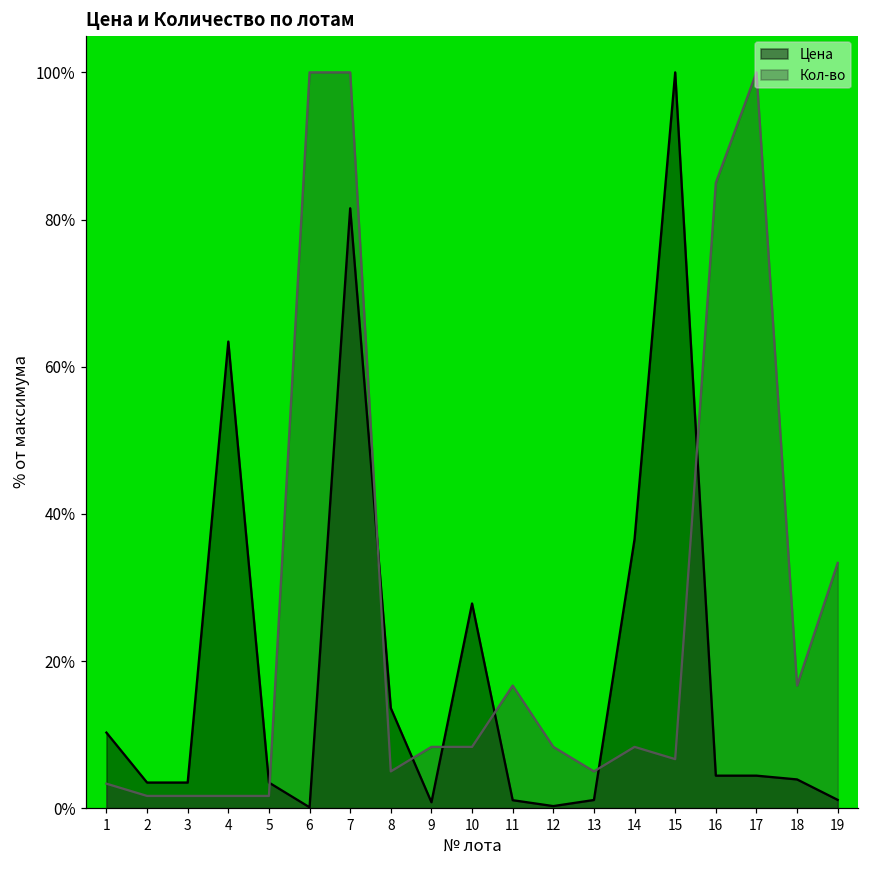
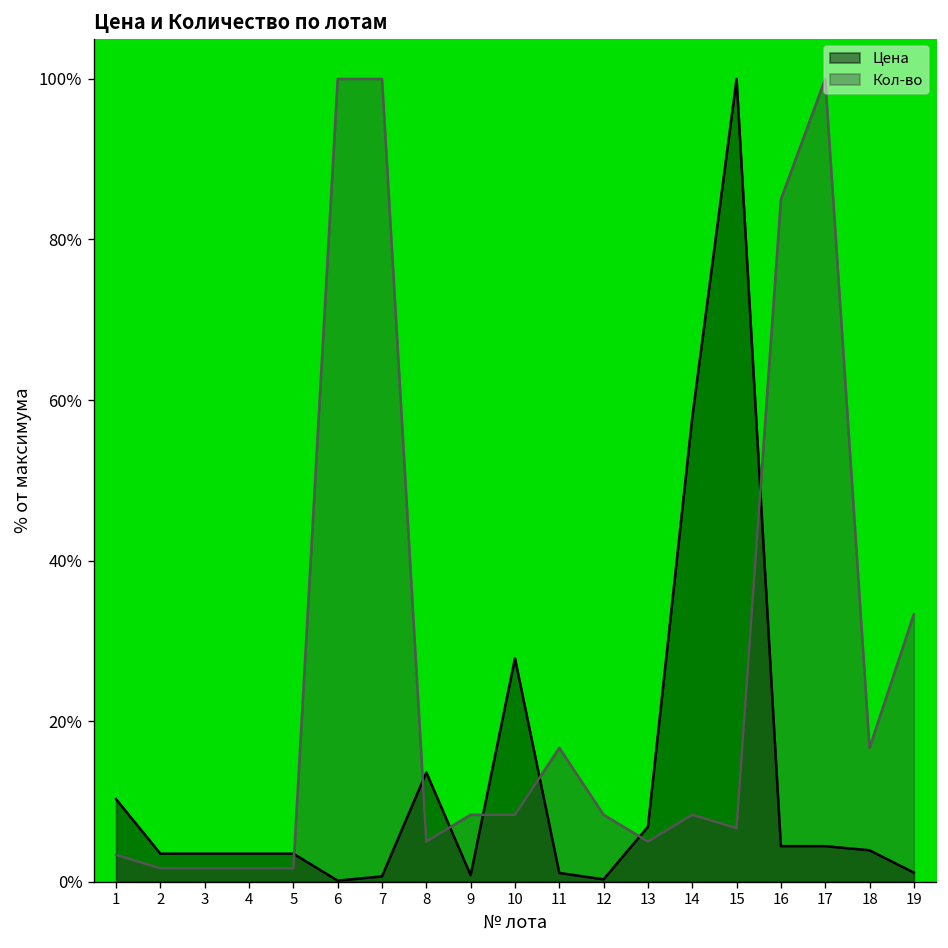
  {
    "Цена": {
      "1": "10%",
      "2": "3%",
      "3": "3%",
-     "4": "63%",
+     "4": "3%",
      "5": "3%",
      "6": "0%",
-     "7": "82%",
+     "7": "1%",
      "8": "14%",
      "9": "1%",
      "10": "28%",
      "11": "1%",
      "12": "0%",
-     "13": "1%",
-     "14": "37%",
+     "13": "7%",
+     "14": "58%",
      "15": "100%",
      "16": "4%",
      "17": "4%",
      "18": "4%",
      "19": "1%"
    },
    "Кол-во": {
      "1": "3%",
      "2": "2%",
      "3": "2%",
      "4": "2%",
      "5": "2%",
      "6": "100%",
      "7": "100%",
      "8": "5%",
      "9": "8%",
      "10": "8%",
      "11": "17%",
      "12": "8%",
      "13": "5%",
      "14": "8%",
      "15": "7%",
      "16": "85%",
      "18": "17%",
      "19": "33%"
    }
  }
